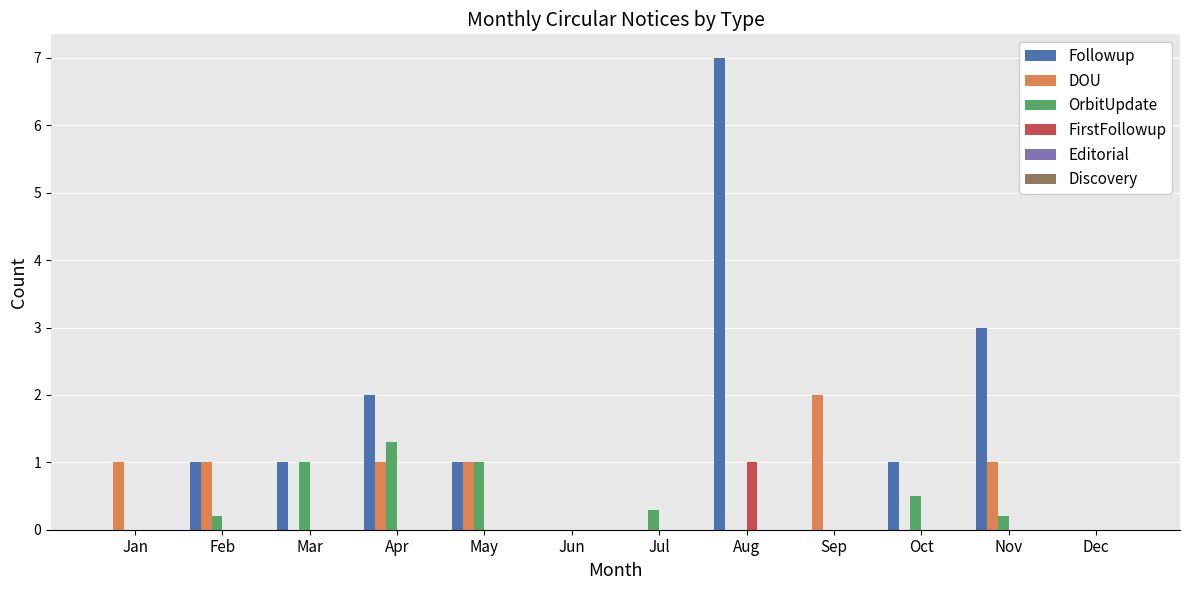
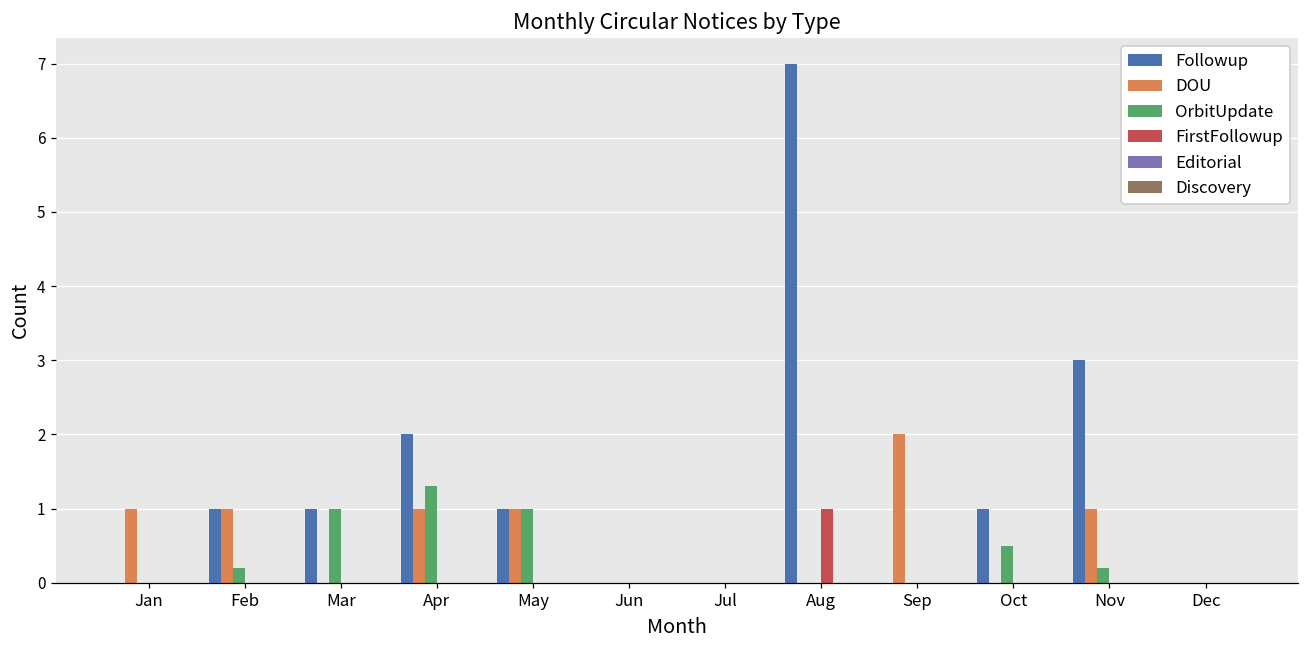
  {
    "OrbitUpdate": {
      "Jan": 0.0,
      "Feb": 0.2,
      "Mar": 1.0,
      "Apr": 1.3,
      "May": 1.0,
      "Jun": 0.0,
-     "Jul": 0.3,
+     "Jul": 0.0,
      "Aug": 0.0,
      "Sep": 0.0,
      "Oct": 0.5,
      "Nov": 0.2,
      "Dec": 0.0
    },
    "Discovery": {
      "Jan": 0.0,
      "Feb": 0.0,
      "Mar": 0.0,
      "Apr": 0.0,
      "May": 0.0,
      "Jun": 0.0,
      "Jul": 0.0,
      "Aug": 0.0,
      "Sep": 0.0,
      "Oct": 0.0,
      "Nov": 0.0,
      "Dec": 0.0
    }
  }
